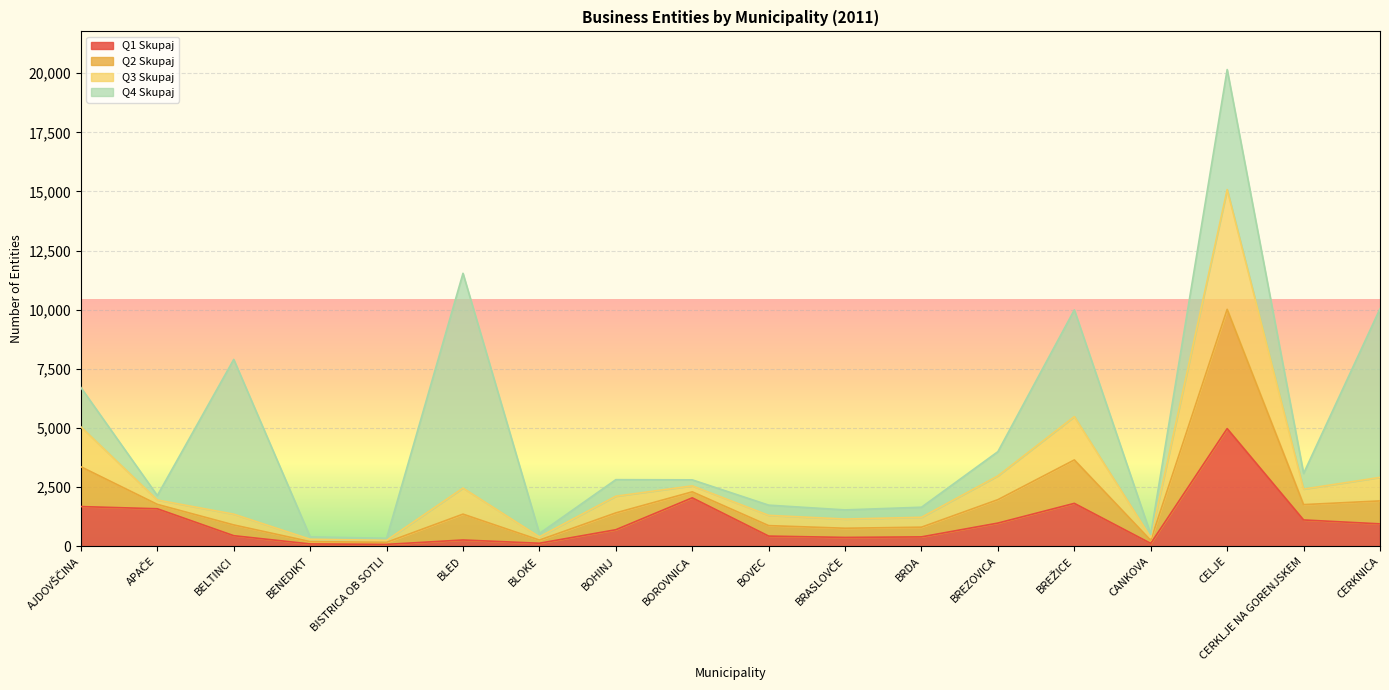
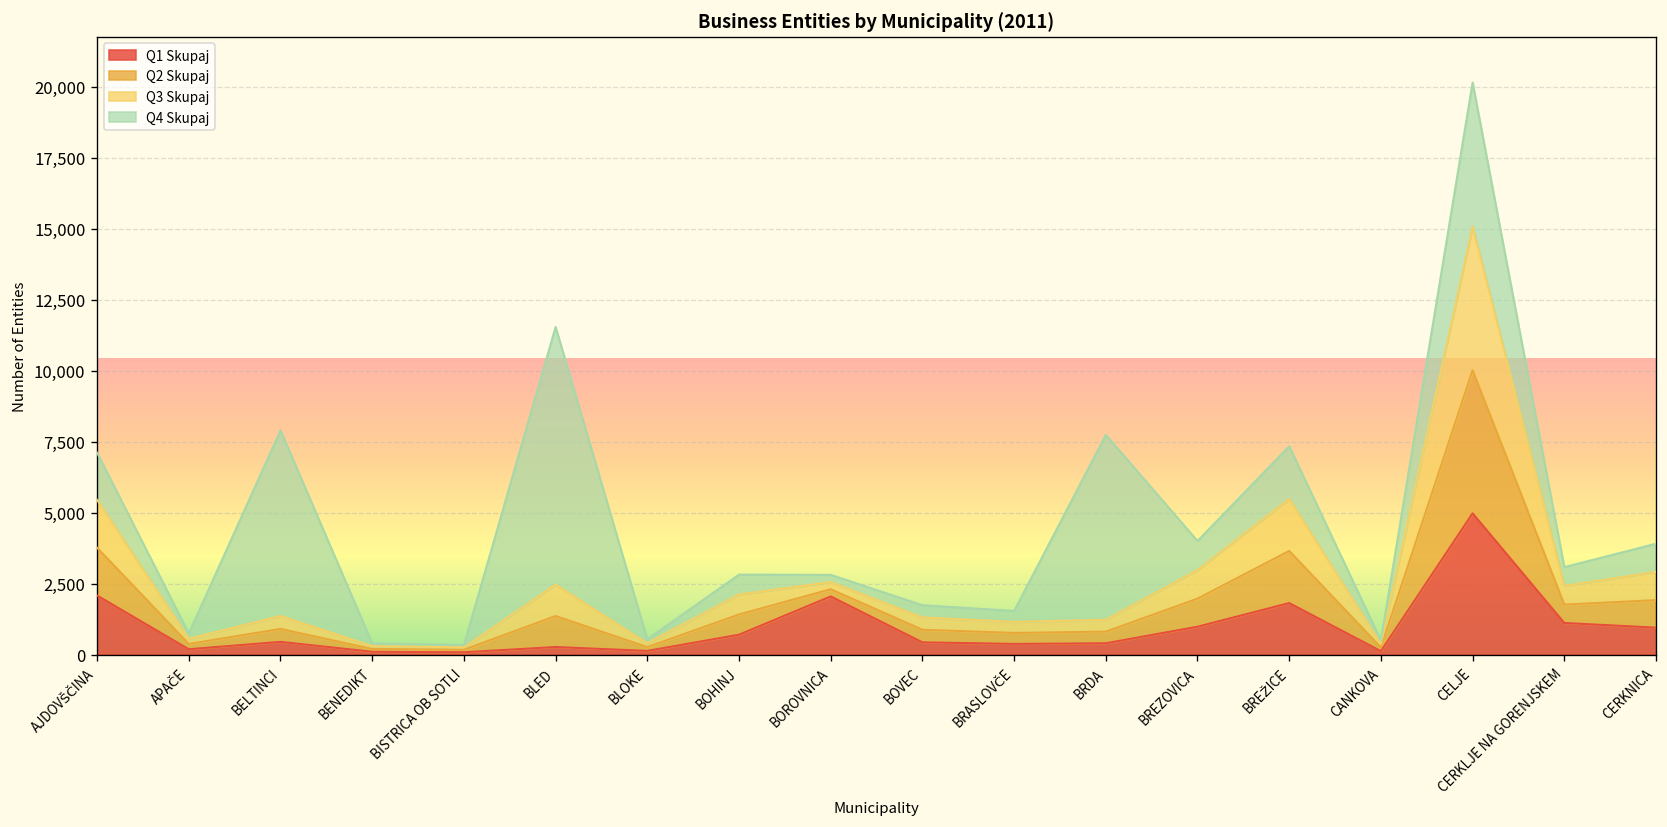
  {
    "Q1 Skupaj": {
-     "AJDOVŠČINA": "1,700",
-     "APAČE": "1,600",
+     "AJDOVŠČINA": "2,100",
+     "APAČE": "200",
      "BELTINCI": "500",
      "BLED": "300",
      "BLOKE": "100",
      "BOHINJ": "700",
      "BOROVNICA": "2,100",
      "BOVEC": "400",
      "BRASLOVČE": "400",
      "BRDA": "400",
      "BREZOVICA": "1,000",
      "BREŽICE": "1,800",
      "CANKOVA": "100",
      "CELJE": "5,000",
      "CERKLJE NA GORENJSKEM": "1,100",
      "CERKNICA": "1,000"
    },
    "Q4 Skupaj": {
      "AJDOVŠČINA": "1,700",
      "APAČE": "200",
      "BELTINCI": "6,500",
      "BLED": "9,100",
      "BLOKE": "100",
      "BOHINJ": "700",
      "BOROVNICA": "300",
      "BOVEC": "400",
      "BRASLOVČE": "400",
-     "BRDA": "400",
+     "BRDA": "6,500",
      "BREZOVICA": "1,000",
-     "BREŽICE": "4,500",
+     "BREŽICE": "1,900",
      "CANKOVA": "100",
      "CELJE": "5,100",
      "CERKLJE NA GORENJSKEM": "700",
-     "CERKNICA": "7,100"
+     "CERKNICA": "1,000"
    }
  }
